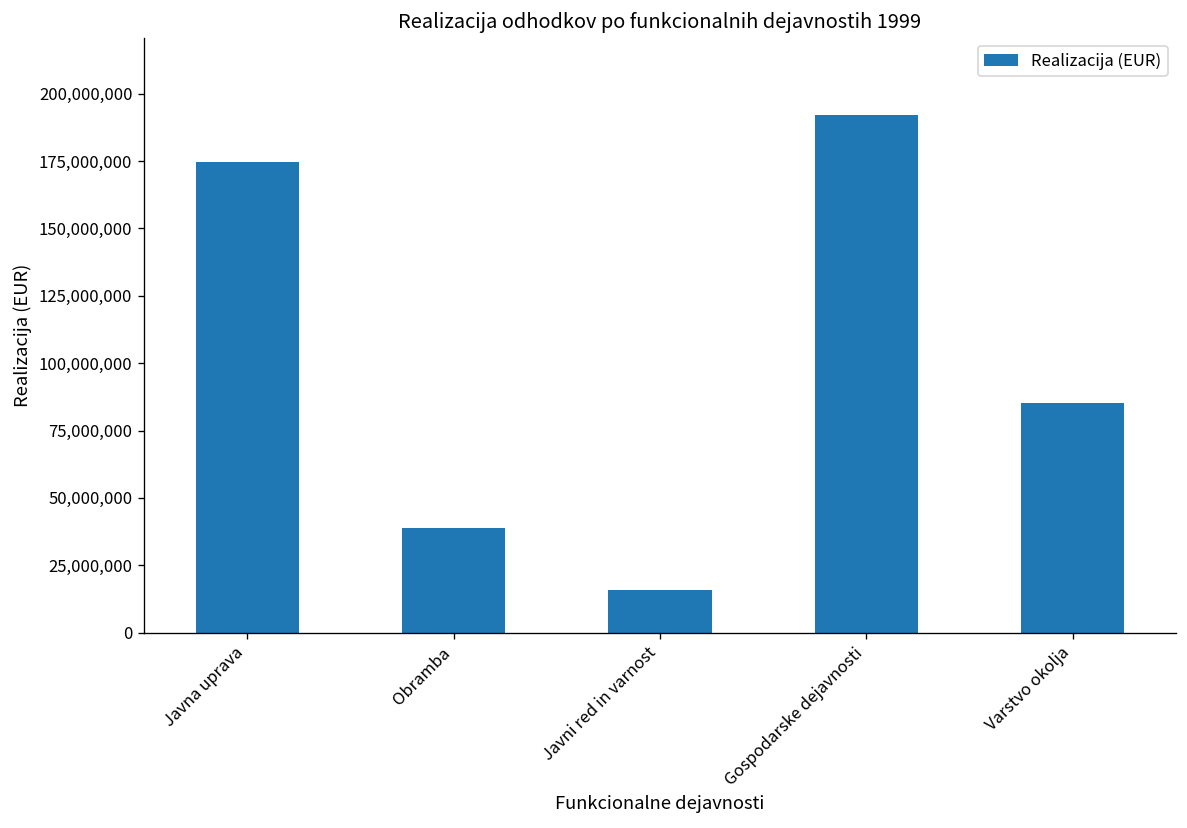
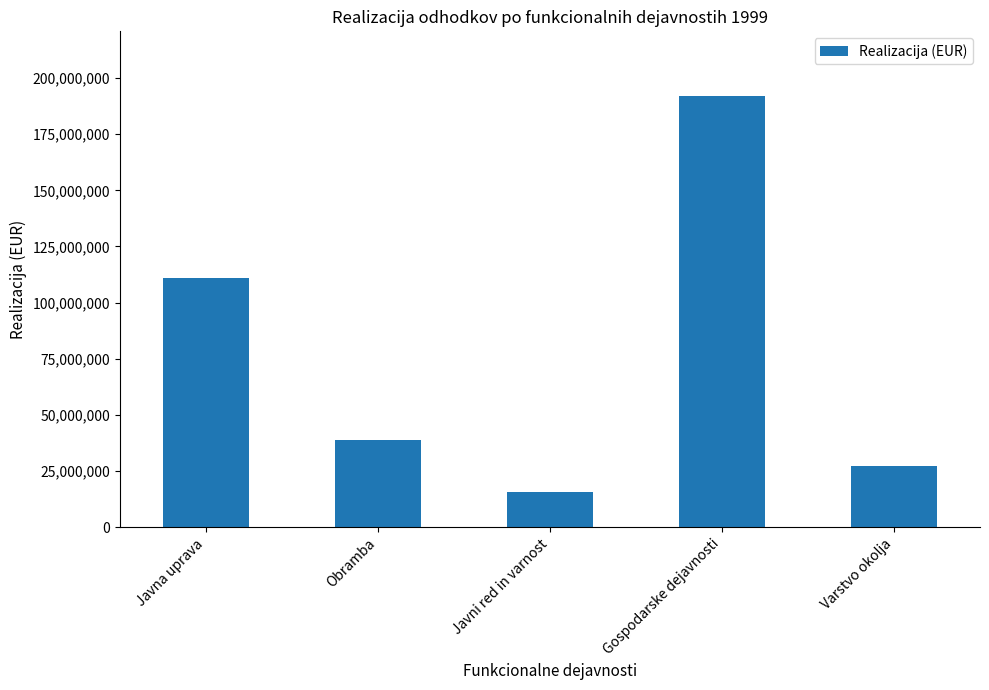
  {
-   "Javna uprava": "174,000,000",
+   "Javna uprava": "111,000,000",
    "Obramba": "39,000,000",
    "Javni red in varnost": "16,000,000",
    "Gospodarske dejavnosti": "192,000,000",
-   "Varstvo okolja": "85,000,000"
+   "Varstvo okolja": "27,000,000"
  }
